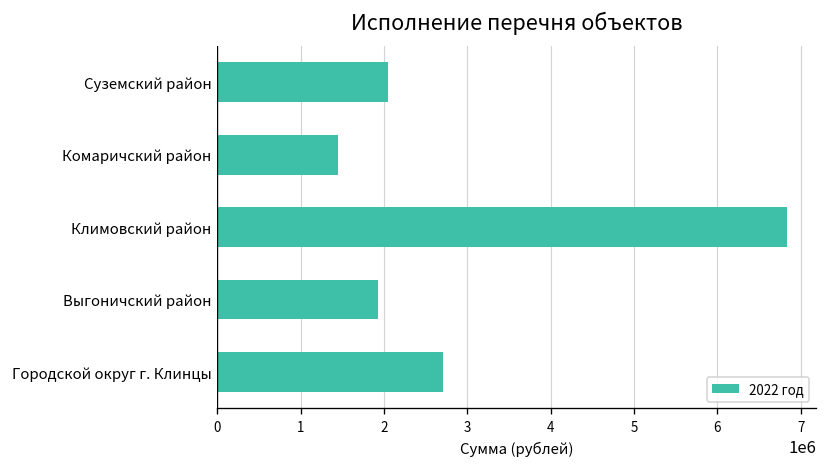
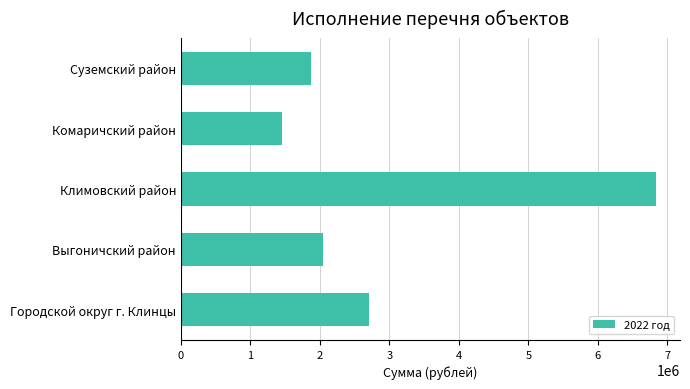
  {
-   "Суземский район": 2000000,
+   "Суземский район": 1900000,
    "Комаричский район": 1400000,
    "Климовский район": 6800000,
-   "Выгоничский район": 1900000,
+   "Выгоничский район": 2000000,
    "Городской округ г. Клинцы": 2700000
  }
